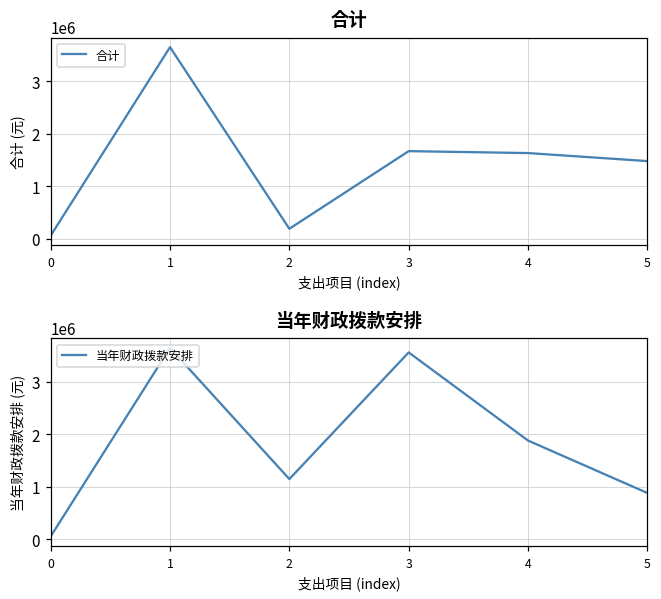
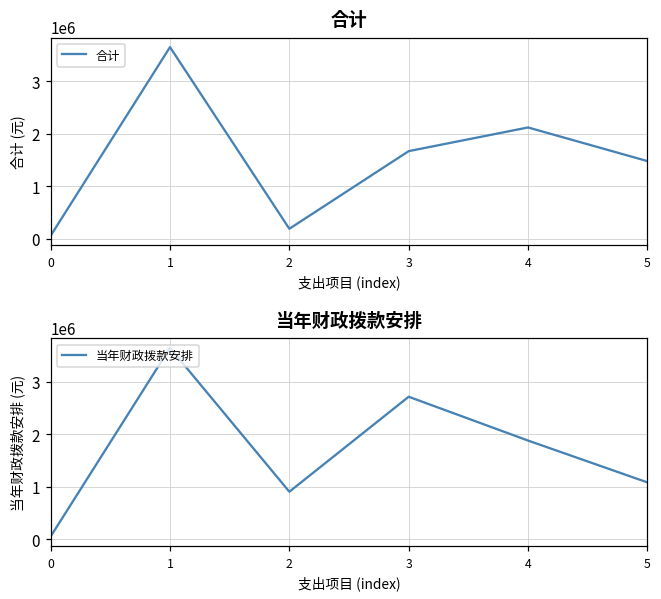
  {
    "合计": {
      "0": 100000,
      "1": 3600000,
      "2": 200000,
      "3": 1700000,
-     "4": 1600000,
+     "4": 2100000,
      "5": 1500000
    },
    "当年财政拨款安排": {
      "0": 100000,
-     "2": 1200000,
-     "3": 3600000,
+     "2": 900000,
+     "3": 2700000,
      "4": 1900000,
-     "5": 900000
+     "5": 1100000
    }
  }
